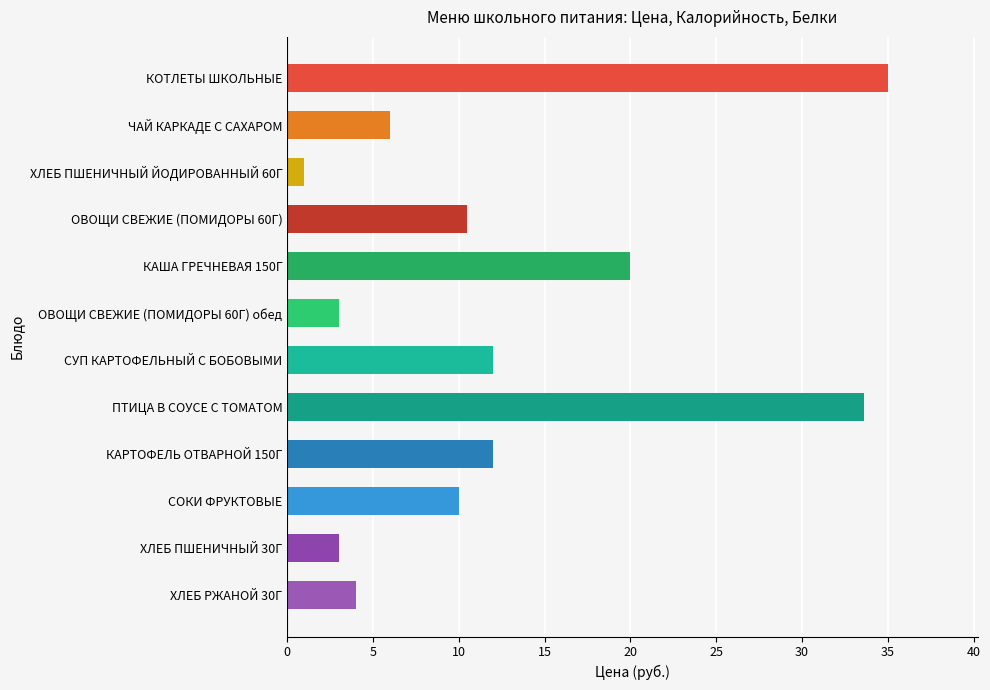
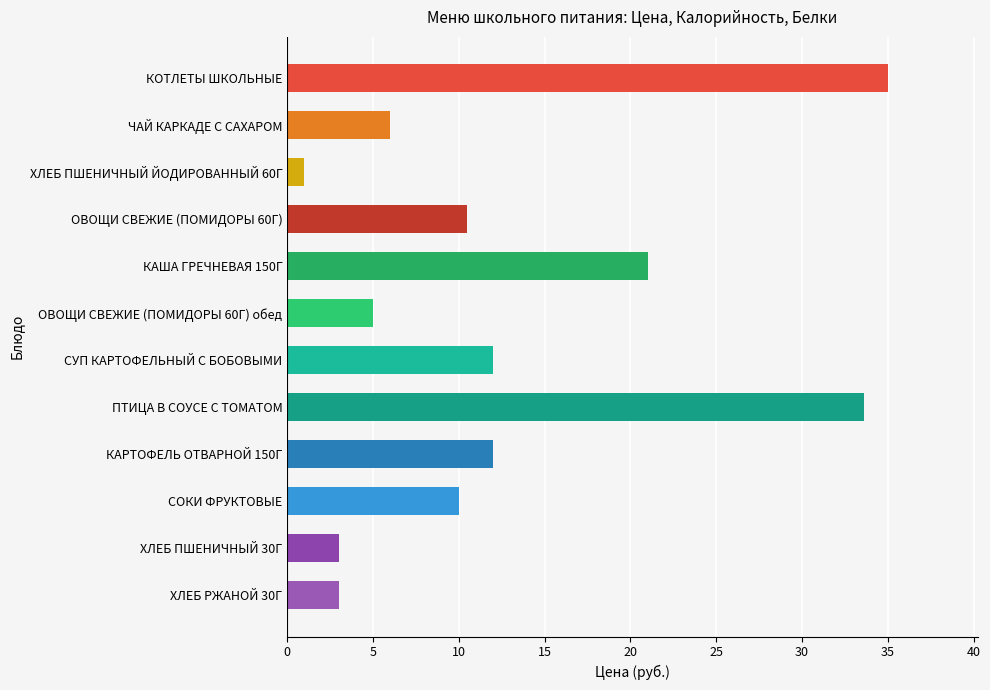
  {
    "КОТЛЕТЫ ШКОЛЬНЫЕ": 35,
    "ЧАЙ КАРКАДЕ С САХАРОМ": 6,
    "ХЛЕБ ПШЕНИЧНЫЙ ЙОДИРОВАННЫЙ 60Г": 1,
    "ОВОЩИ СВЕЖИЕ (ПОМИДОРЫ 60Г)": 10.5,
-   "КАША ГРЕЧНЕВАЯ 150Г": 20,
-   "ОВОЩИ СВЕЖИЕ (ПОМИДОРЫ 60Г) обед": 3,
+   "КАША ГРЕЧНЕВАЯ 150Г": 21,
+   "ОВОЩИ СВЕЖИЕ (ПОМИДОРЫ 60Г) обед": 5,
    "СУП КАРТОФЕЛЬНЫЙ С БОБОВЫМИ": 12,
    "ПТИЦА В СОУСЕ С ТОМАТОМ": 33.6,
    "КАРТОФЕЛЬ ОТВАРНОЙ 150Г": 12,
    "СОКИ ФРУКТОВЫЕ": 10,
    "ХЛЕБ ПШЕНИЧНЫЙ 30Г": 3,
-   "ХЛЕБ РЖАНОЙ 30Г": 4
+   "ХЛЕБ РЖАНОЙ 30Г": 3
  }
